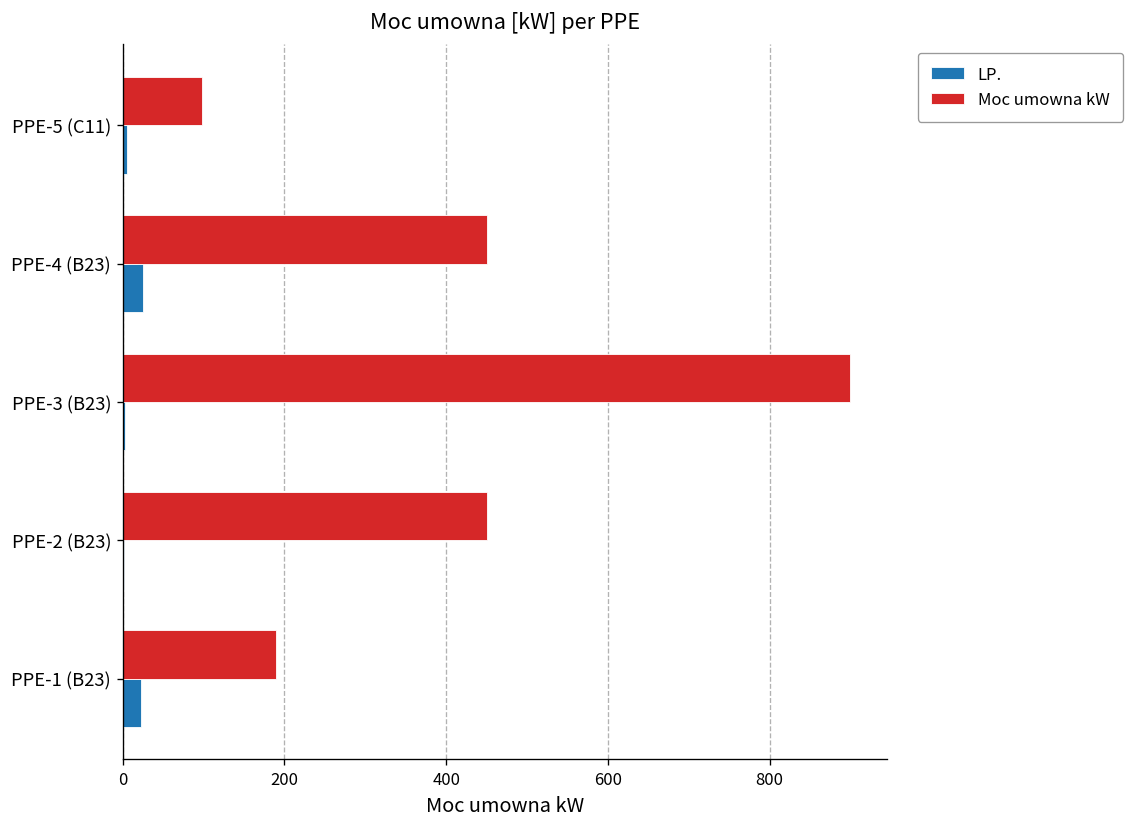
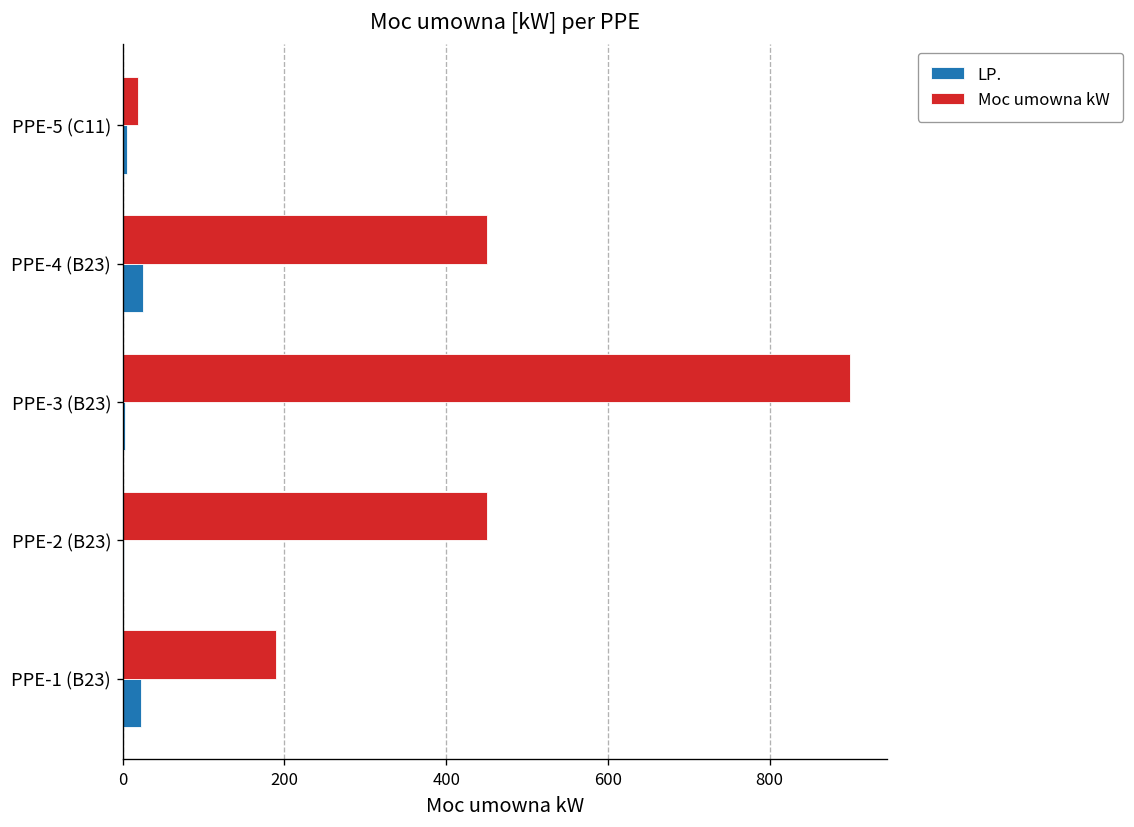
  {
    "LP.": {
      "PPE-5 (C11)": 10,
      "PPE-4 (B23)": 30,
      "PPE-1 (B23)": 20
    },
    "Moc umowna kW": {
-     "PPE-5 (C11)": 100,
+     "PPE-5 (C11)": 20,
      "PPE-4 (B23)": 450,
      "PPE-3 (B23)": 900,
      "PPE-2 (B23)": 450,
      "PPE-1 (B23)": 190
    }
  }
